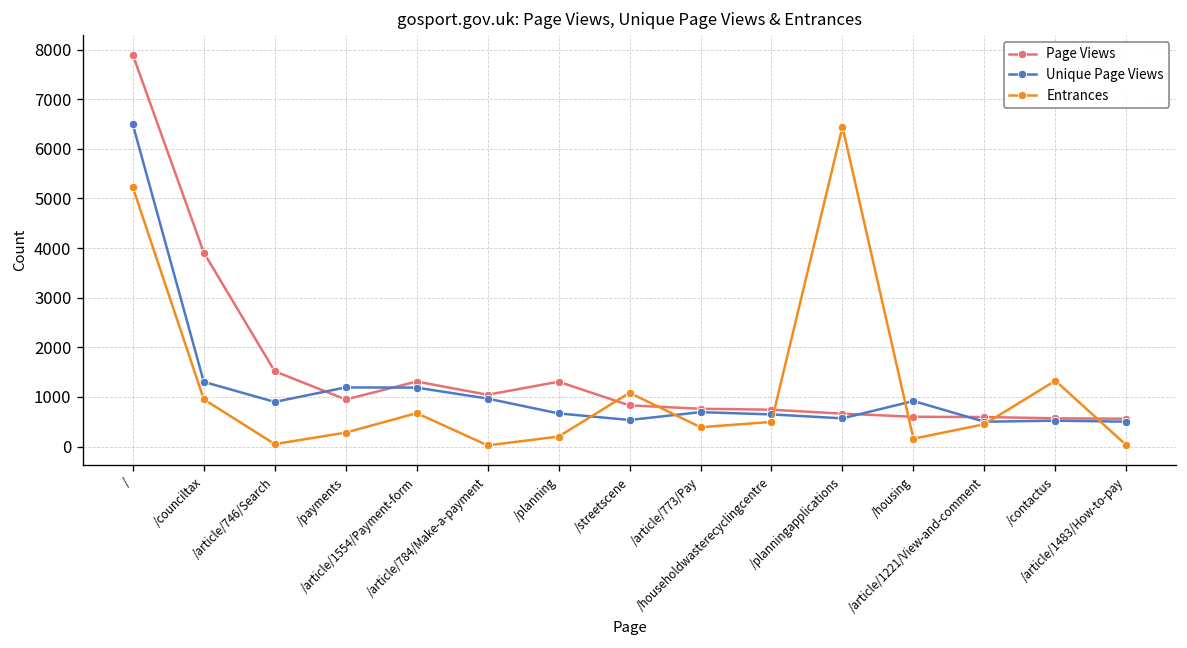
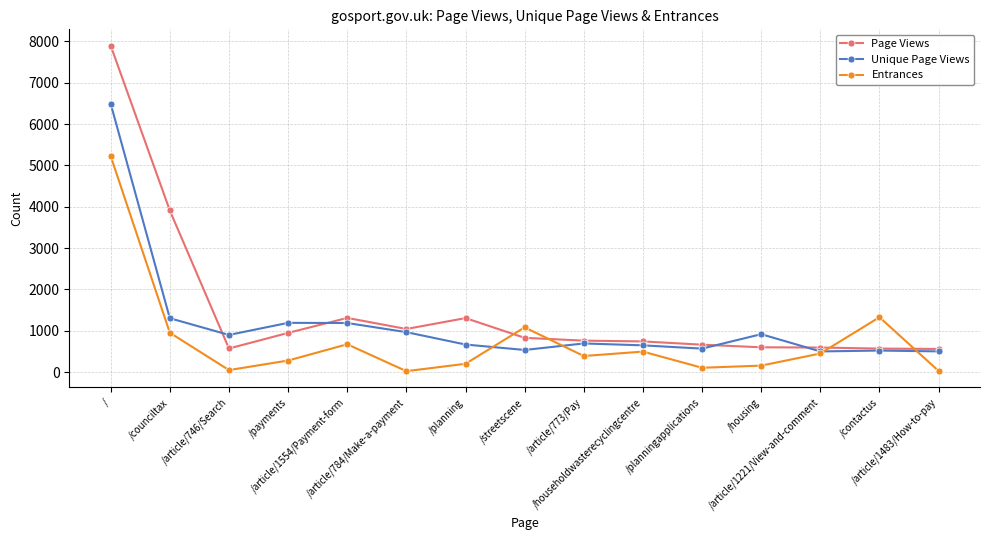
  {
    "Page Views": {
      "/": 7900,
      "/counciltax": 3900,
-     "/article/746/Search": 1500,
+     "/article/746/Search": 600,
      "/payments": 1000,
      "/article/1554/Payment-form": 1300,
      "/article/784/Make-a-payment": 1000,
      "/planning": 1300,
      "/streetscene": 800,
      "/article/773/Pay": 800,
      "/householdwasterecyclingcentre": 700,
      "/planningapplications": 700,
      "/housing": 600,
      "/article/1221/View-and-comment": 600
    },
    "Unique Page Views": {
      "/": 6500,
      "/counciltax": 1300,
      "/article/746/Search": 900,
      "/payments": 1200,
      "/article/1554/Payment-form": 1200,
      "/article/784/Make-a-payment": 1000,
      "/planning": 700,
      "/streetscene": 500,
      "/article/773/Pay": 700,
      "/householdwasterecyclingcentre": 600,
      "/planningapplications": 600,
      "/housing": 900
    },
    "Entrances": {
      "/": 5200,
      "/counciltax": 1000,
      "/article/746/Search": 100,
      "/payments": 300,
      "/article/1554/Payment-form": 700,
      "/article/784/Make-a-payment": 0,
      "/planning": 200,
      "/streetscene": 1100,
      "/article/773/Pay": 400,
      "/householdwasterecyclingcentre": 500,
-     "/planningapplications": 6400,
+     "/planningapplications": 100,
      "/housing": 200,
      "/contactus": 1300,
      "/article/1483/How-to-pay": 0
    }
  }
